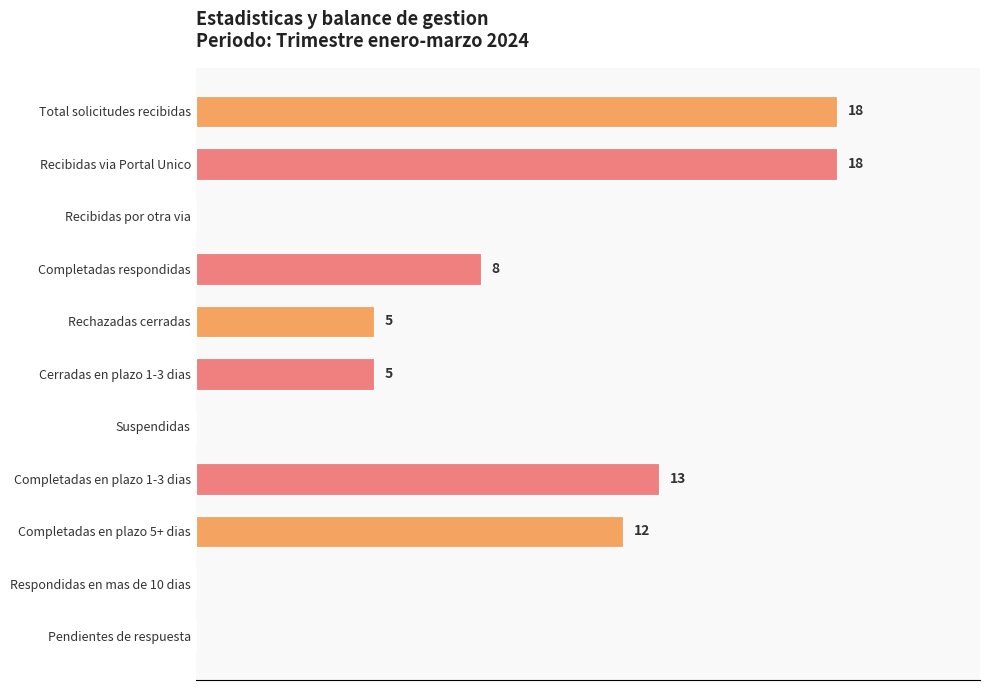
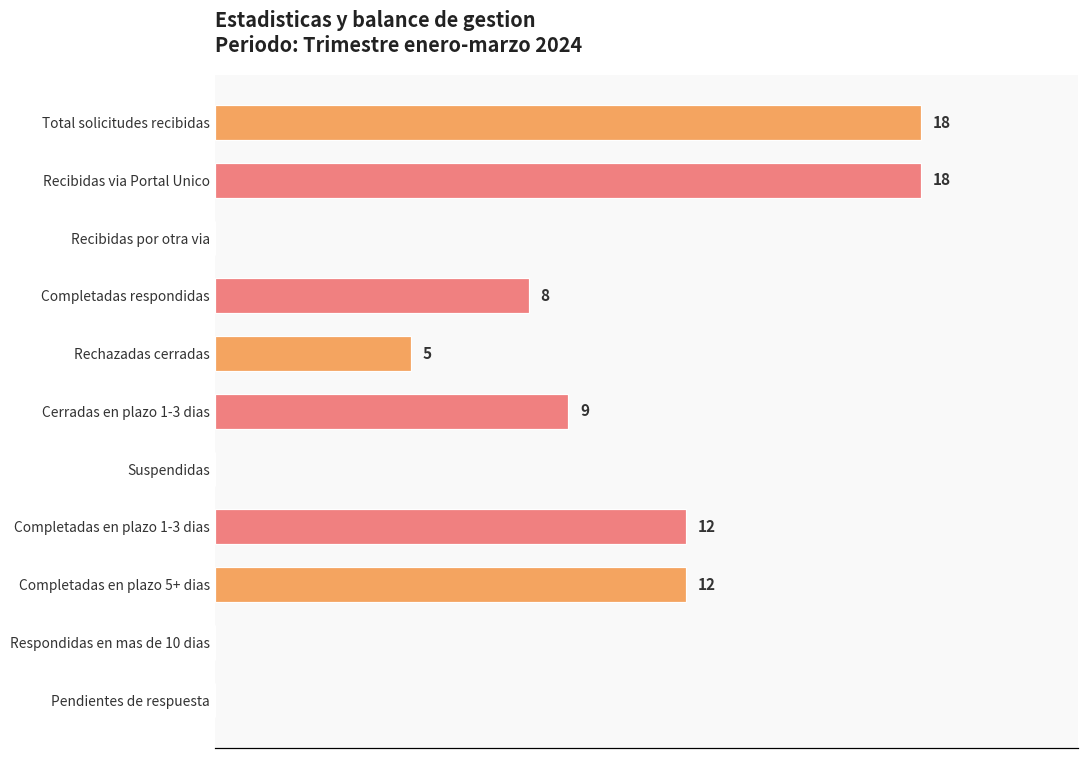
  {
    "Total solicitudes recibidas": 18,
    "Recibidas via Portal Unico": 18,
    "Completadas respondidas": 8,
    "Rechazadas cerradas": 5,
-   "Cerradas en plazo 1-3 dias": 5,
-   "Completadas en plazo 1-3 dias": 13,
+   "Cerradas en plazo 1-3 dias": 9,
+   "Completadas en plazo 1-3 dias": 12,
    "Completadas en plazo 5+ dias": 12
  }
